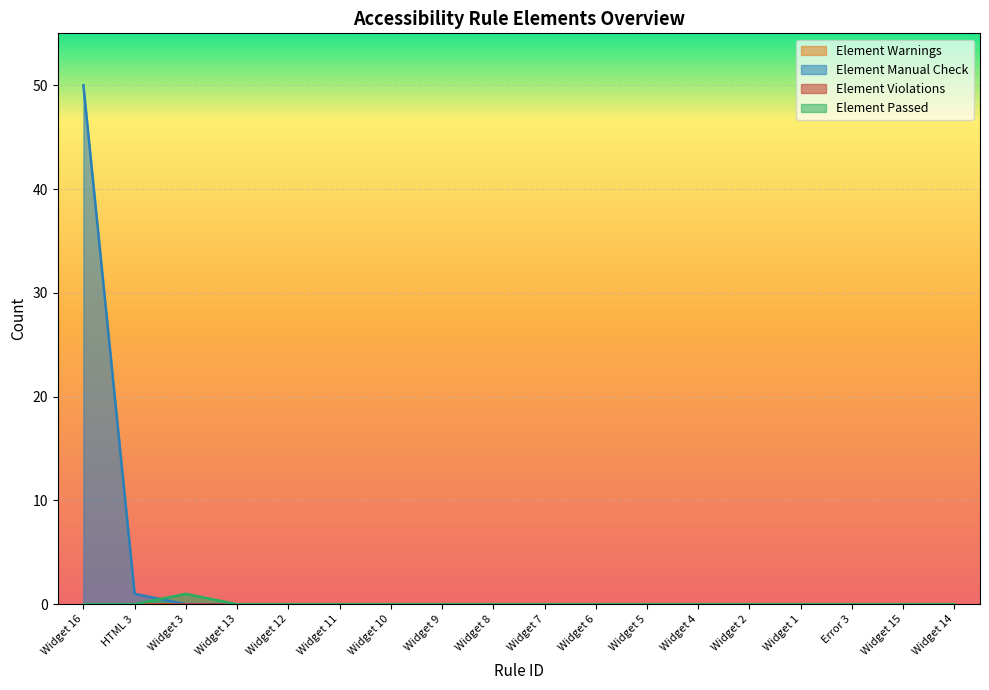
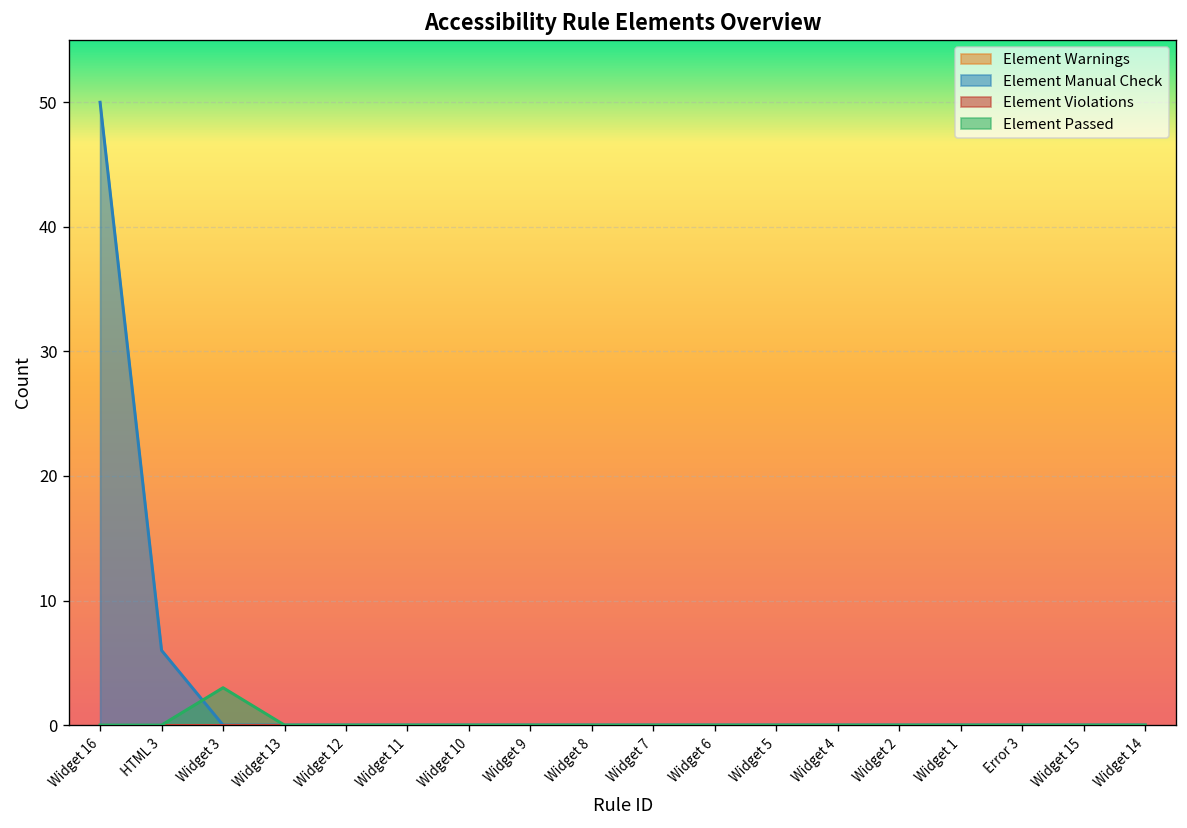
  {
    "Element Manual Check": {
      "Widget 16": 50,
-     "HTML 3": 1
+     "HTML 3": 6
    },
    "Element Passed": {
-     "Widget 3": 1
+     "Widget 3": 3
    }
  }
